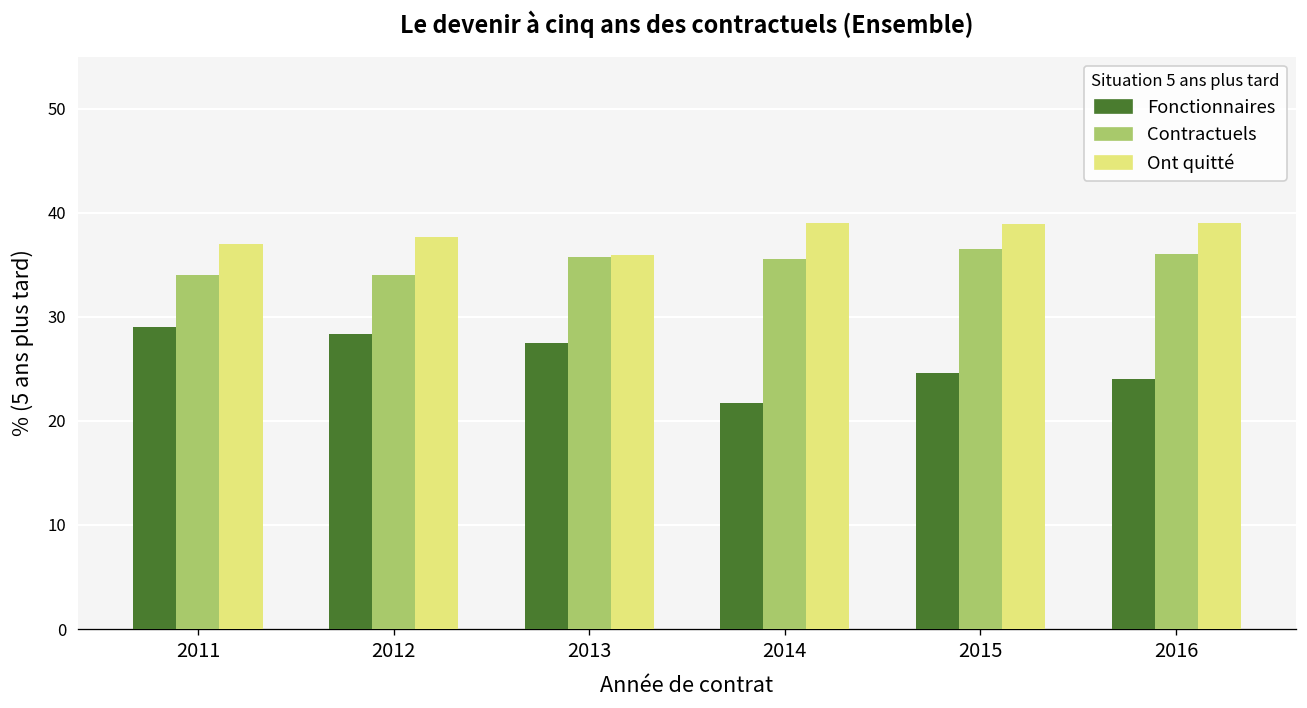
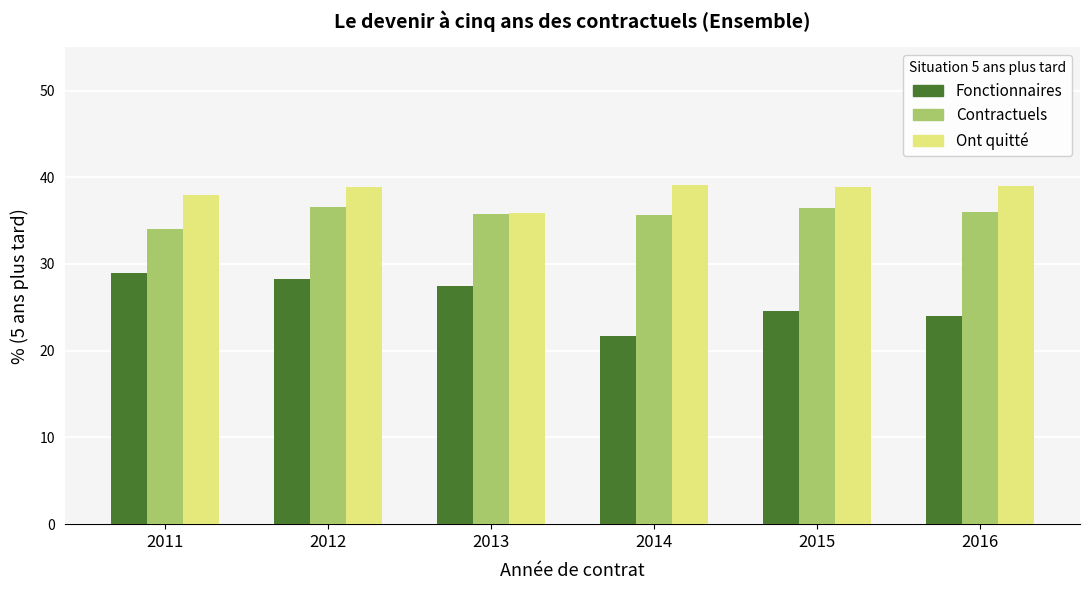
  {
    "Fonctionnaires": {
      "2011": 29,
      "2012": 28,
      "2013": 27,
      "2014": 22,
      "2015": 25,
      "2016": 24
    },
    "Contractuels": {
      "2011": 34,
-     "2012": 34,
+     "2012": 37,
      "2013": 36,
      "2014": 36,
      "2015": 36,
      "2016": 36
    },
    "Ont quitté": {
-     "2011": 37,
-     "2012": 38,
+     "2011": 38,
+     "2012": 39,
      "2013": 36,
      "2014": 39,
      "2015": 39,
      "2016": 39
    }
  }
